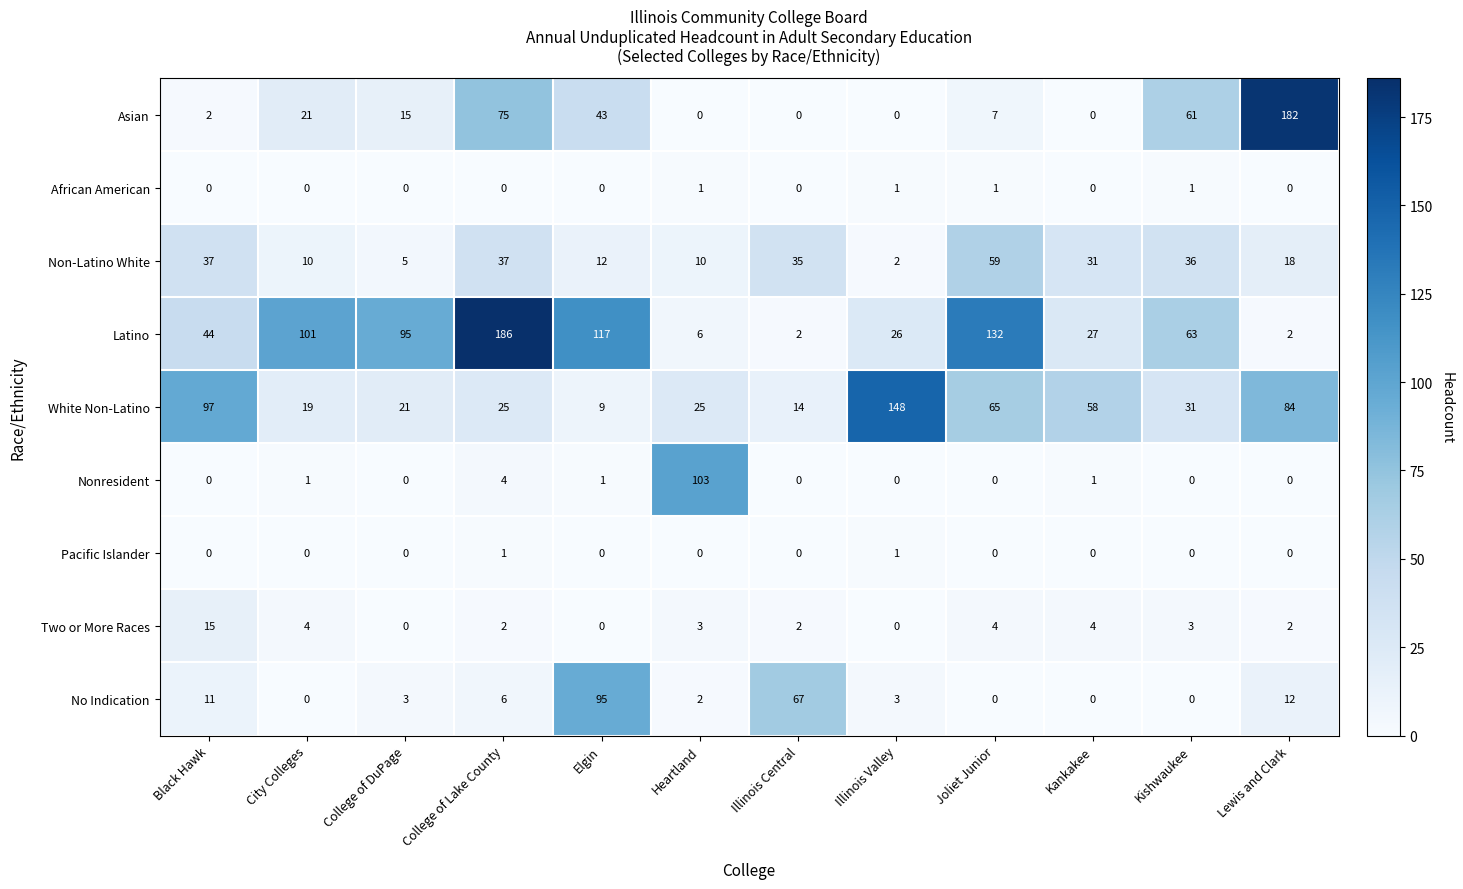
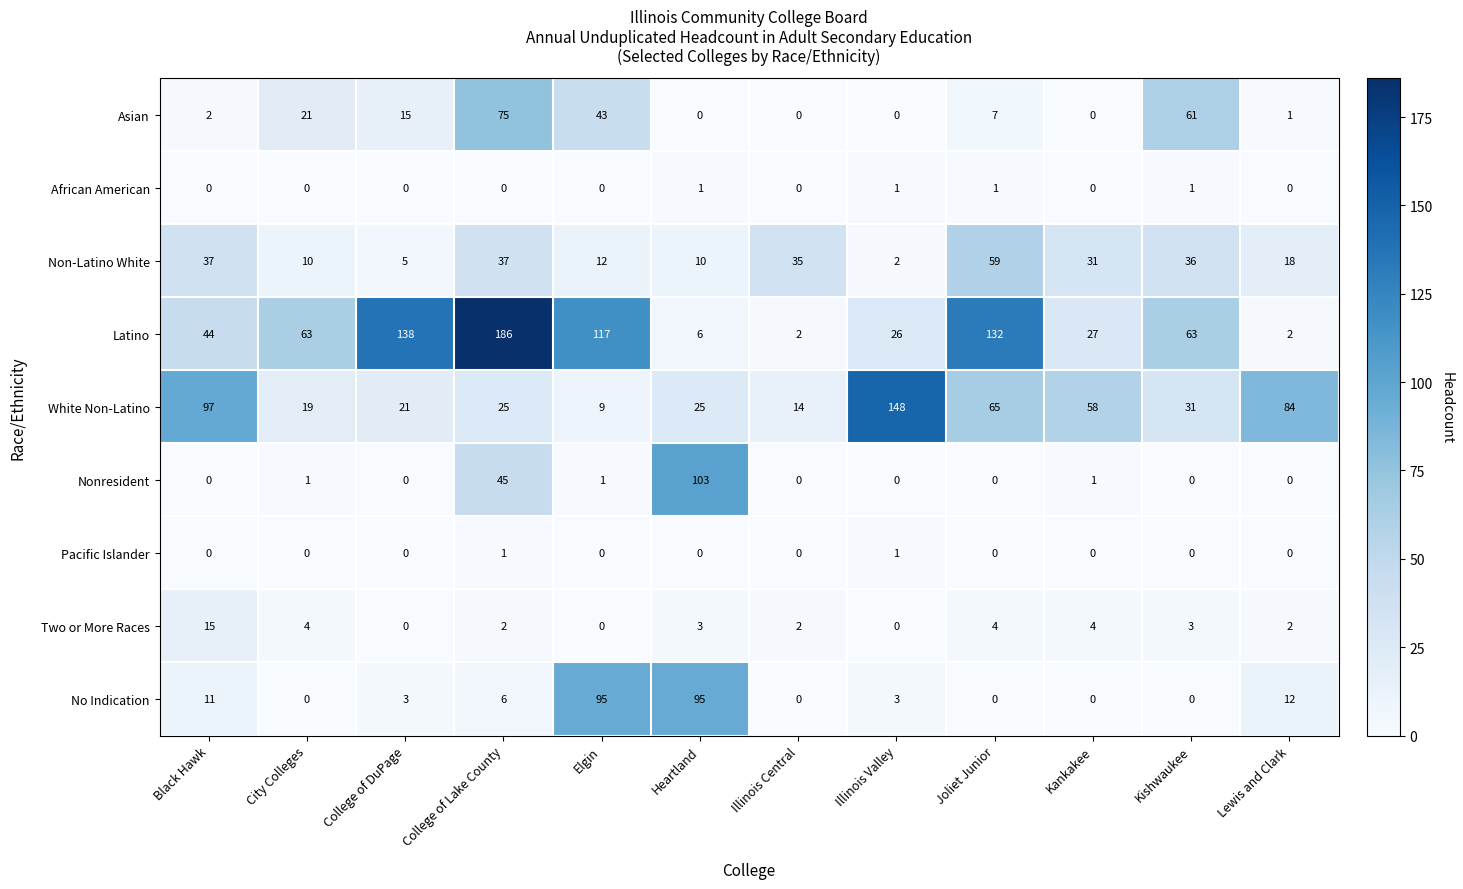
  {
    "Asian": {
      "Black Hawk": 2,
      "City Colleges": 21,
      "College of DuPage": 15,
      "College of Lake County": 75,
      "Elgin": 43,
      "Heartland": 0,
      "Illinois Central": 0,
      "Illinois Valley": 0,
      "Joliet Junior": 7,
      "Kankakee": 0,
      "Kishwaukee": 61,
-     "Lewis and Clark": 182
+     "Lewis and Clark": 1
    },
    "African American": {
      "Black Hawk": 0,
      "City Colleges": 0,
      "College of DuPage": 0,
      "College of Lake County": 0,
      "Elgin": 0,
      "Heartland": 1,
      "Illinois Central": 0,
      "Illinois Valley": 1,
      "Joliet Junior": 1,
      "Kankakee": 0,
      "Kishwaukee": 1,
      "Lewis and Clark": 0
    },
    "Non-Latino White": {
      "Black Hawk": 37,
      "City Colleges": 10,
      "College of DuPage": 5,
      "College of Lake County": 37,
      "Elgin": 12,
      "Heartland": 10,
      "Illinois Central": 35,
      "Illinois Valley": 2,
      "Joliet Junior": 59,
      "Kankakee": 31,
      "Kishwaukee": 36,
      "Lewis and Clark": 18
    },
    "Latino": {
      "Black Hawk": 44,
-     "City Colleges": 101,
-     "College of DuPage": 95,
+     "City Colleges": 63,
+     "College of DuPage": 138,
      "College of Lake County": 186,
      "Elgin": 117,
      "Heartland": 6,
      "Illinois Central": 2,
      "Illinois Valley": 26,
      "Joliet Junior": 132,
      "Kankakee": 27,
      "Kishwaukee": 63,
      "Lewis and Clark": 2
    },
    "White Non-Latino": {
      "Black Hawk": 97,
      "City Colleges": 19,
      "College of DuPage": 21,
      "College of Lake County": 25,
      "Elgin": 9,
      "Heartland": 25,
      "Illinois Central": 14,
      "Illinois Valley": 148,
      "Joliet Junior": 65,
      "Kankakee": 58,
      "Kishwaukee": 31,
      "Lewis and Clark": 84
    },
    "Nonresident": {
      "Black Hawk": 0,
      "City Colleges": 1,
      "College of DuPage": 0,
-     "College of Lake County": 4,
+     "College of Lake County": 45,
      "Elgin": 1,
      "Heartland": 103,
      "Illinois Central": 0,
      "Illinois Valley": 0,
      "Joliet Junior": 0,
      "Kankakee": 1,
      "Kishwaukee": 0,
      "Lewis and Clark": 0
    },
    "Pacific Islander": {
      "Black Hawk": 0,
      "City Colleges": 0,
      "College of DuPage": 0,
      "College of Lake County": 1,
      "Elgin": 0,
      "Heartland": 0,
      "Illinois Central": 0,
      "Illinois Valley": 1,
      "Joliet Junior": 0,
      "Kankakee": 0,
      "Kishwaukee": 0,
      "Lewis and Clark": 0
    },
    "Two or More Races": {
      "Black Hawk": 15,
      "City Colleges": 4,
      "College of DuPage": 0,
      "College of Lake County": 2,
      "Elgin": 0,
      "Heartland": 3,
      "Illinois Central": 2,
      "Illinois Valley": 0,
      "Joliet Junior": 4,
      "Kankakee": 4,
      "Kishwaukee": 3,
      "Lewis and Clark": 2
    },
    "No Indication": {
      "Black Hawk": 11,
      "City Colleges": 0,
      "College of DuPage": 3,
      "College of Lake County": 6,
      "Elgin": 95,
-     "Heartland": 2,
-     "Illinois Central": 67,
+     "Heartland": 95,
+     "Illinois Central": 0,
      "Illinois Valley": 3,
      "Joliet Junior": 0,
      "Kankakee": 0,
      "Kishwaukee": 0,
      "Lewis and Clark": 12
    }
  }
